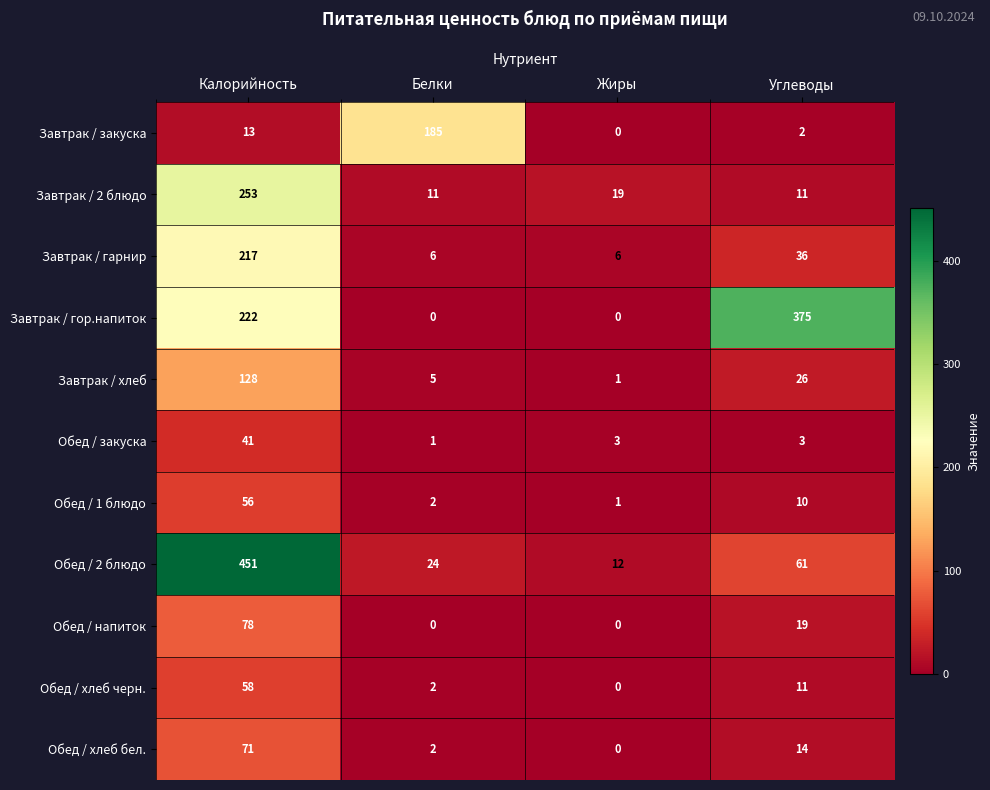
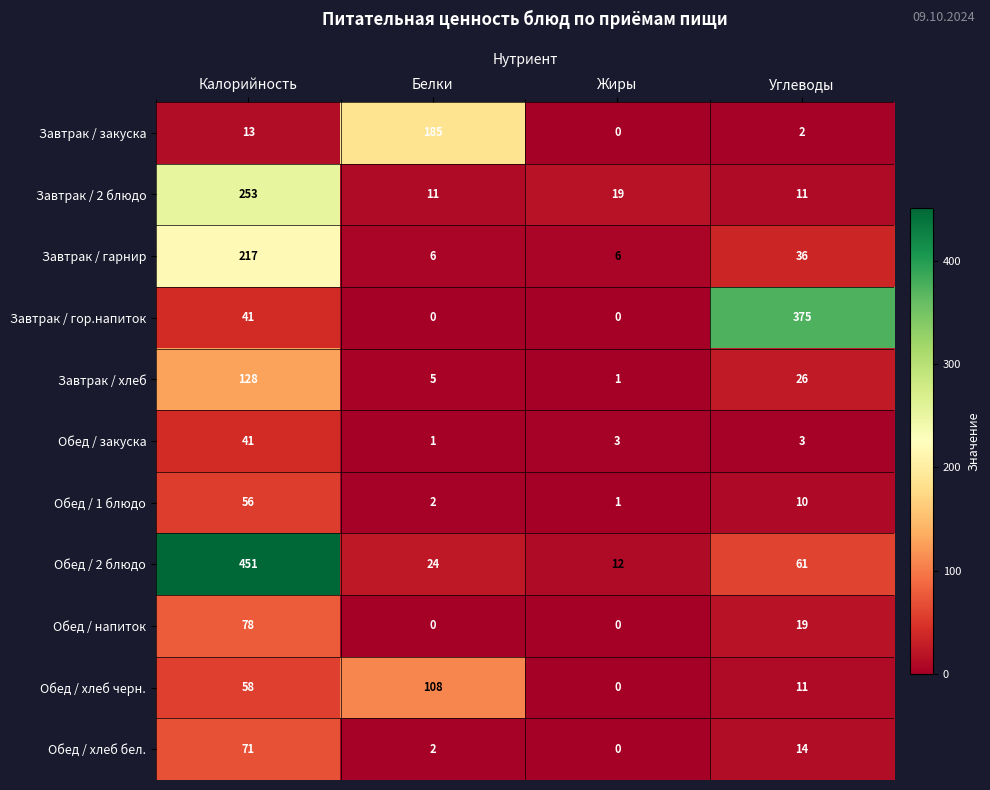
  {
    "Завтрак / закуска": {
      "Калорийность": 13,
      "Белки": 185,
      "Жиры": 0,
      "Углеводы": 2
    },
    "Завтрак / 2 блюдо": {
      "Калорийность": 253,
      "Белки": 11,
      "Жиры": 19,
      "Углеводы": 11
    },
    "Завтрак / гарнир": {
      "Калорийность": 217,
      "Белки": 6,
      "Жиры": 6,
      "Углеводы": 36
    },
    "Завтрак / гор.напиток": {
-     "Калорийность": 222,
+     "Калорийность": 41,
      "Белки": 0,
      "Жиры": 0,
      "Углеводы": 375
    },
    "Завтрак / хлеб": {
      "Калорийность": 128,
      "Белки": 5,
      "Жиры": 1,
      "Углеводы": 26
    },
    "Обед / закуска": {
      "Калорийность": 41,
      "Белки": 1,
      "Жиры": 3,
      "Углеводы": 3
    },
    "Обед / 1 блюдо": {
      "Калорийность": 56,
      "Белки": 2,
      "Жиры": 1,
      "Углеводы": 10
    },
    "Обед / 2 блюдо": {
      "Калорийность": 451,
      "Белки": 24,
      "Жиры": 12,
      "Углеводы": 61
    },
    "Обед / напиток": {
      "Калорийность": 78,
      "Белки": 0,
      "Жиры": 0,
      "Углеводы": 19
    },
    "Обед / хлеб черн.": {
      "Калорийность": 58,
-     "Белки": 2,
+     "Белки": 108,
      "Жиры": 0,
      "Углеводы": 11
    },
    "Обед / хлеб бел.": {
      "Калорийность": 71,
      "Белки": 2,
      "Жиры": 0,
      "Углеводы": 14
    }
  }
